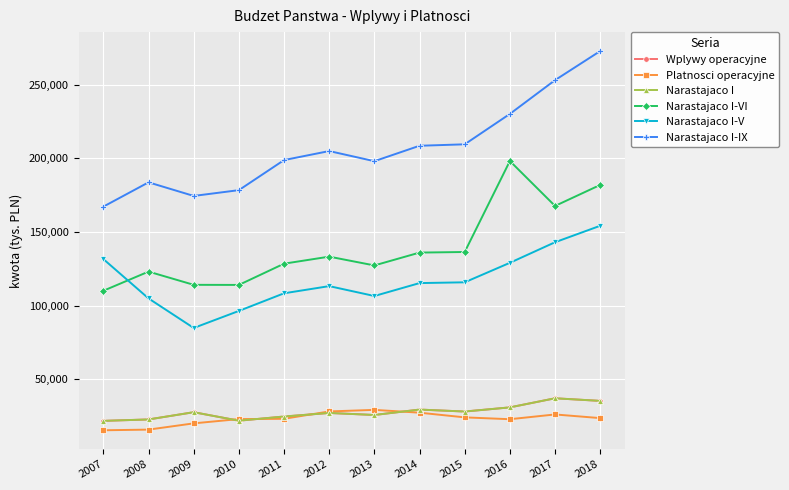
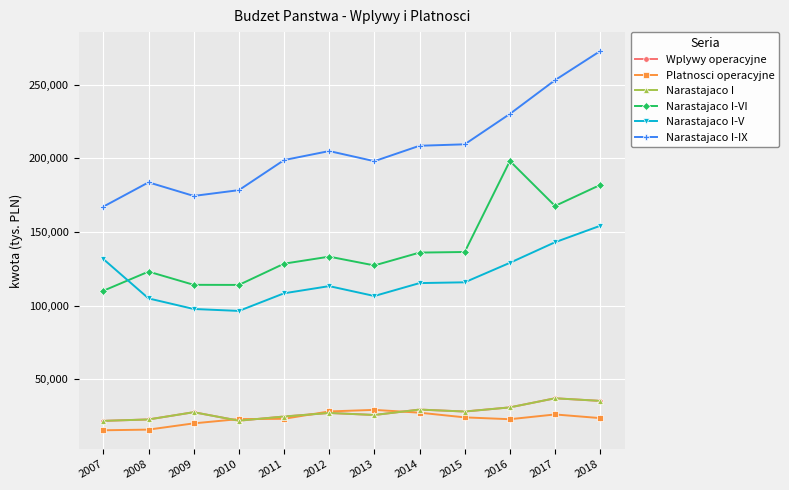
  {
    "Narastajaco I": {
      "2007": "22,000",
      "2008": "23,000",
      "2009": "28,000",
      "2013": "26,000",
      "2014": "29,000",
      "2015": "28,000",
      "2016": "31,000",
      "2017": "37,000",
      "2018": "35,000"
    },
    "Platnosci operacyjne": {
      "2007": "15,000",
      "2008": "16,000",
      "2009": "20,000",
      "2013": "29,000",
      "2014": "27,000",
      "2015": "24,000",
      "2016": "23,000",
      "2017": "26,000",
      "2018": "23,000"
    },
    "Narastajaco I-VI": {
      "2007": "110,000",
      "2008": "123,000",
      "2009": "114,000",
      "2010": "114,000",
      "2011": "128,000",
      "2012": "133,000",
      "2013": "127,000",
      "2014": "136,000",
      "2015": "136,000",
      "2016": "198,000",
      "2017": "168,000",
      "2018": "182,000"
    },
    "Narastajaco I-V": {
      "2007": "132,000",
      "2008": "105,000",
-     "2009": "85,000",
+     "2009": "98,000",
      "2010": "96,000",
      "2011": "108,000",
      "2012": "113,000",
      "2013": "106,000",
      "2014": "115,000",
      "2015": "116,000",
      "2016": "129,000",
      "2017": "143,000",
      "2018": "154,000"
    },
    "Narastajaco I-IX": {
      "2007": "167,000",
      "2008": "184,000",
      "2009": "174,000",
      "2010": "178,000",
      "2011": "199,000",
      "2012": "205,000",
      "2013": "198,000",
      "2014": "209,000",
      "2015": "210,000",
      "2016": "230,000",
      "2017": "253,000",
      "2018": "273,000"
    }
  }
